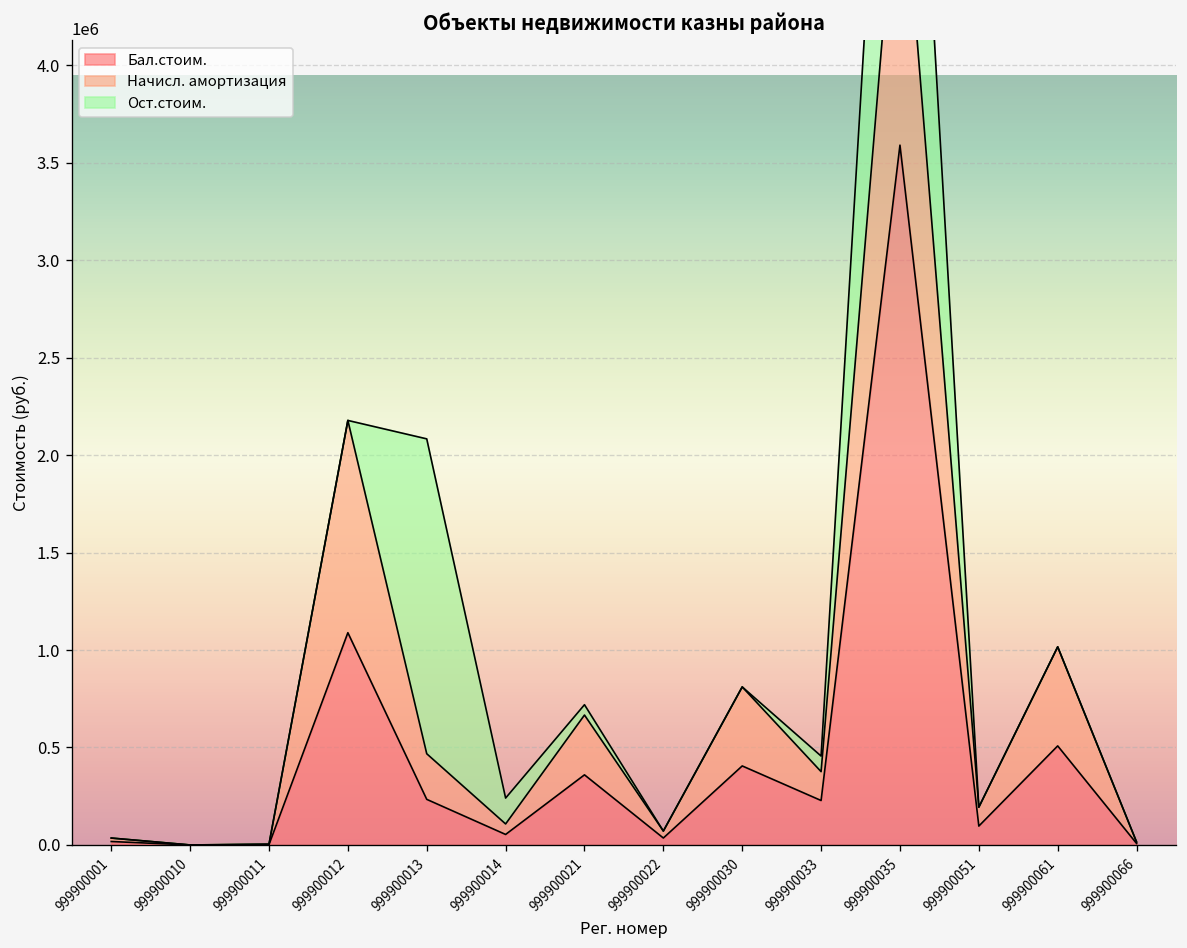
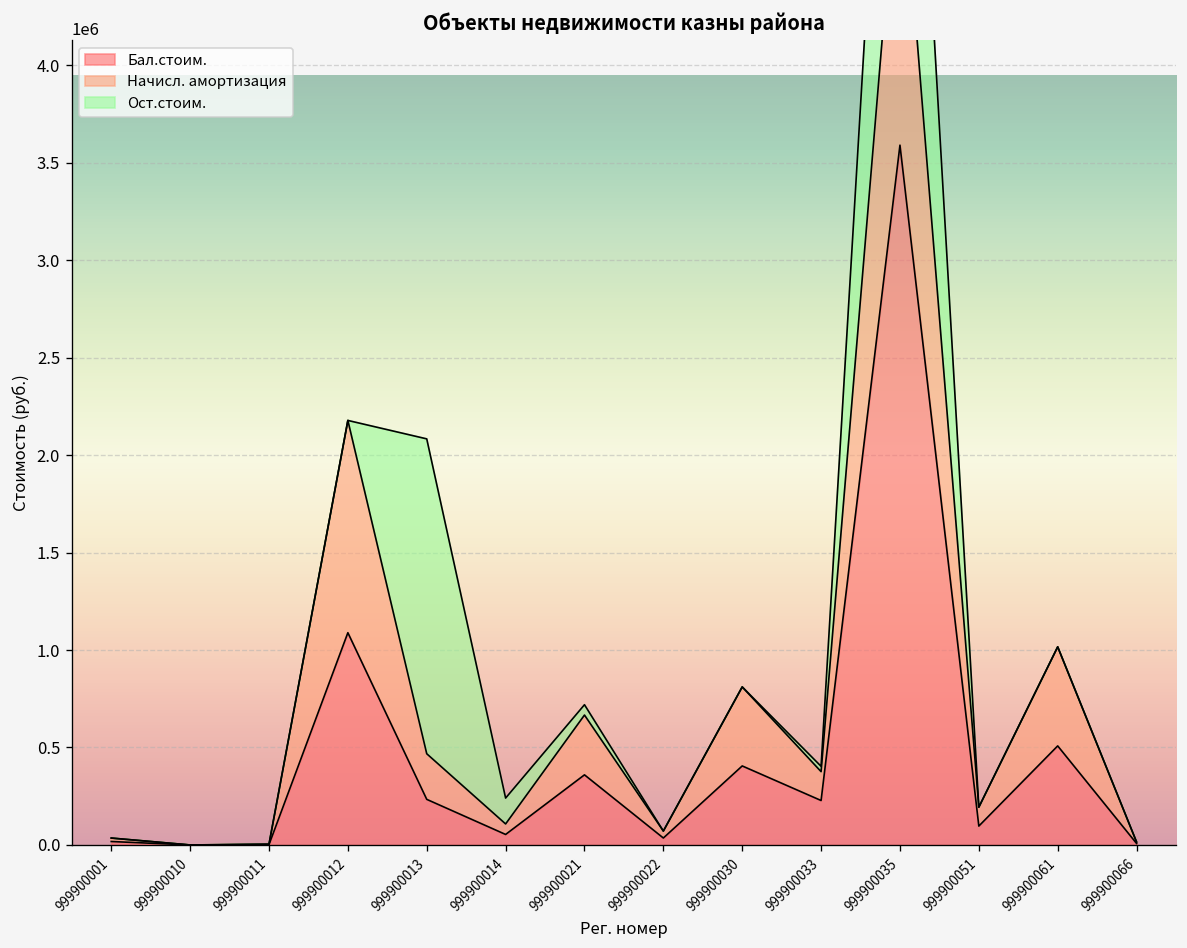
  {
    "Ост.стоим.": {
      "999900013": 1620000,
      "999900014": 130000,
      "999900021": 50000,
-     "999900033": 80000
+     "999900033": 30000
    }
  }
